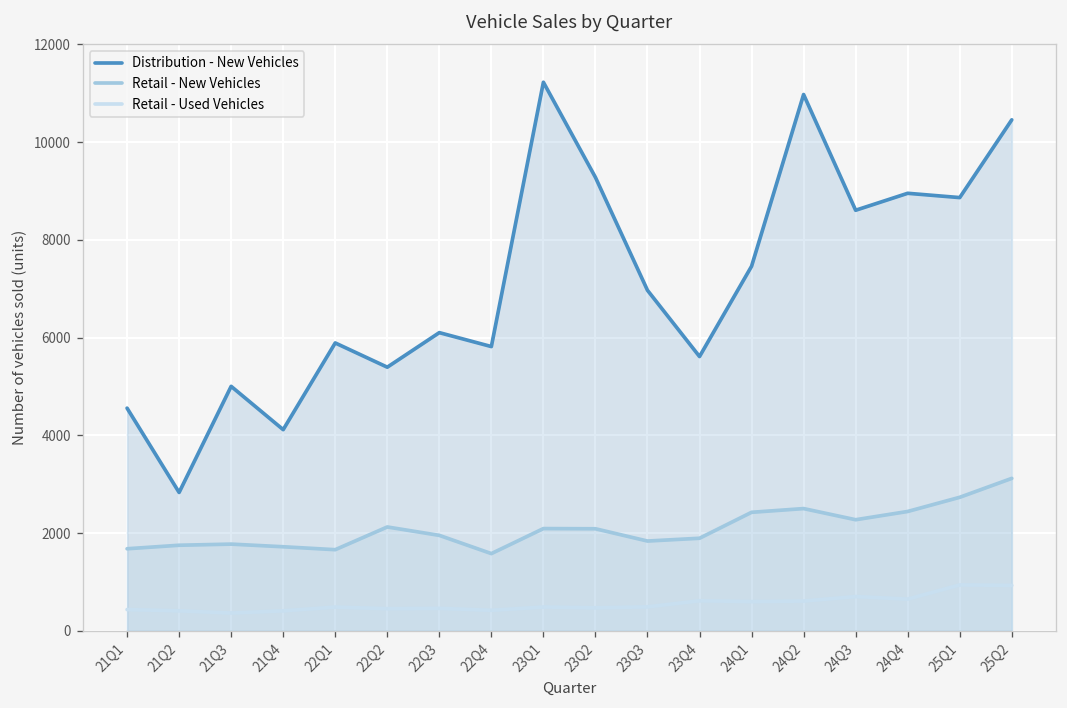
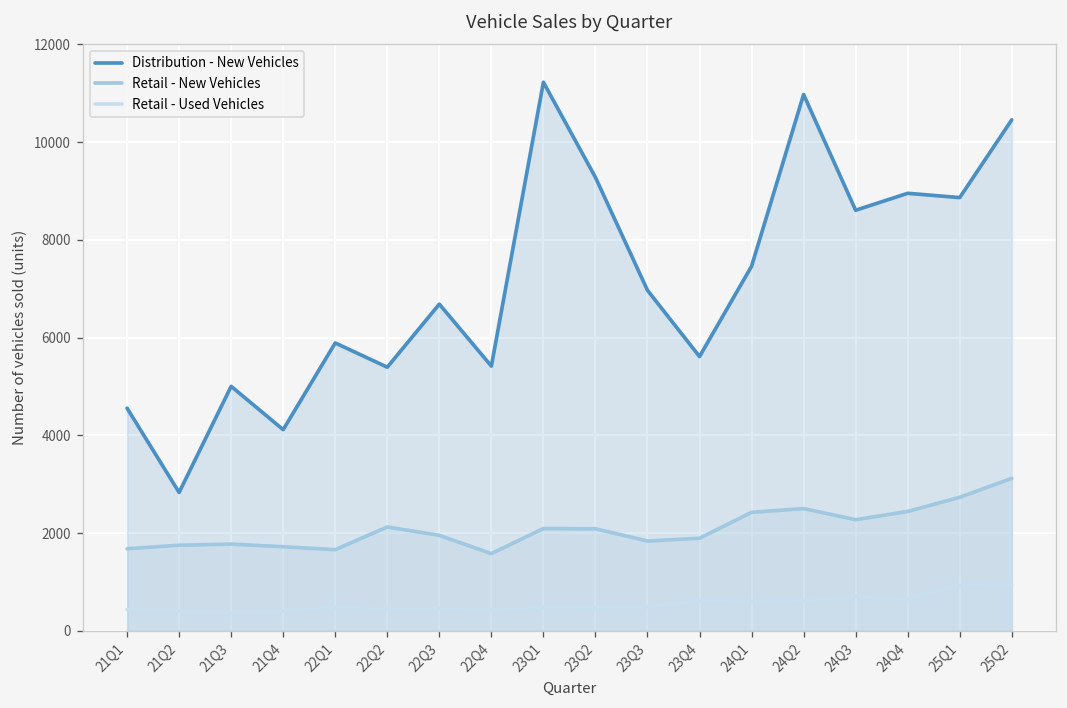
  {
    "Distribution - New Vehicles": {
      "21Q1": 4600,
      "21Q2": 2800,
      "21Q3": 5000,
      "21Q4": 4100,
      "22Q1": 5900,
      "22Q2": 5400,
-     "22Q3": 6100,
-     "22Q4": 5800,
+     "22Q3": 6700,
+     "22Q4": 5400,
      "23Q1": 11200,
      "23Q2": 9300,
      "23Q3": 7000,
      "23Q4": 5600,
      "24Q1": 7500,
      "24Q2": 11000,
      "24Q3": 8600,
      "24Q4": 9000,
      "25Q1": 8900,
      "25Q2": 10500
    }
  }
